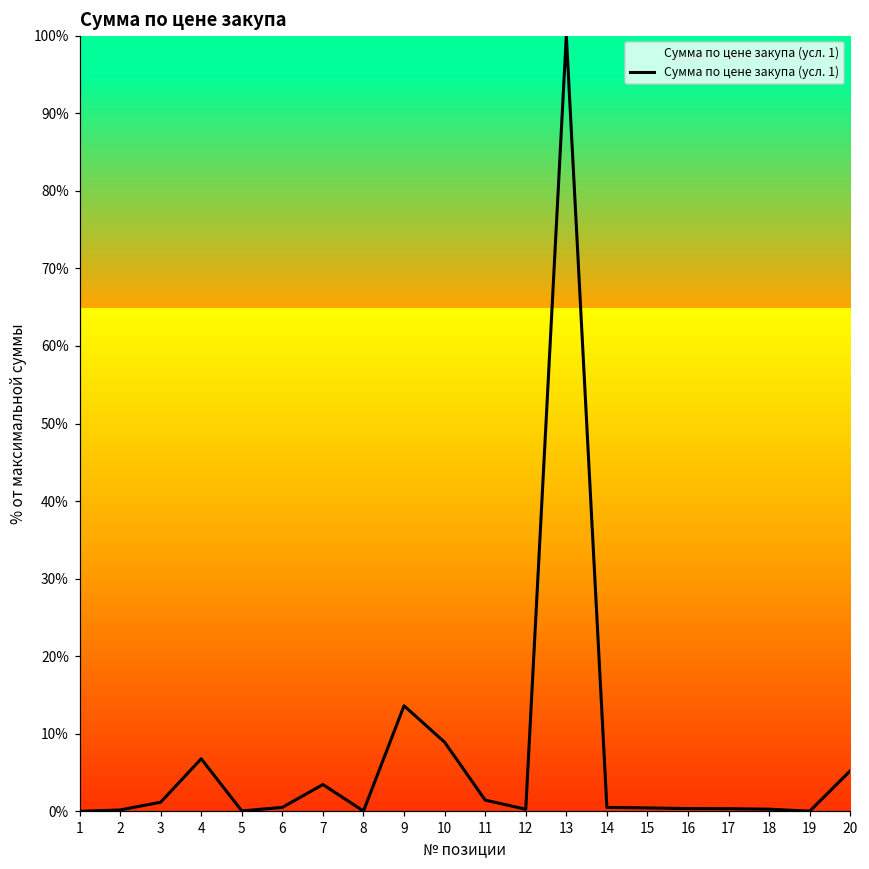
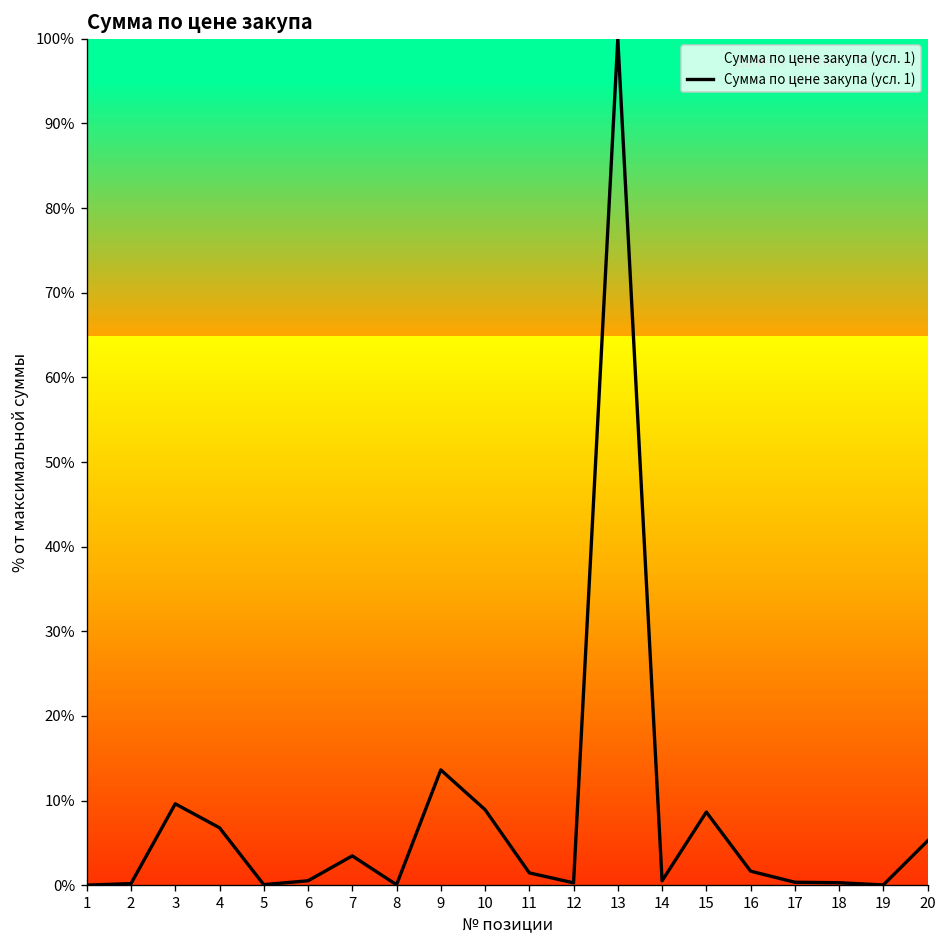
  {
    "1": "0%",
    "2": "0%",
-   "3": "1%",
+   "3": "10%",
    "4": "7%",
    "5": "0%",
    "6": "1%",
    "7": "3%",
    "8": "0%",
    "9": "14%",
    "10": "9%",
    "11": "1%",
    "12": "0%",
    "13": "100%",
    "14": "1%",
-   "15": "0%",
-   "16": "0%",
+   "15": "9%",
+   "16": "2%",
    "17": "0%",
    "18": "0%",
    "19": "0%",
    "20": "5%"
  }
